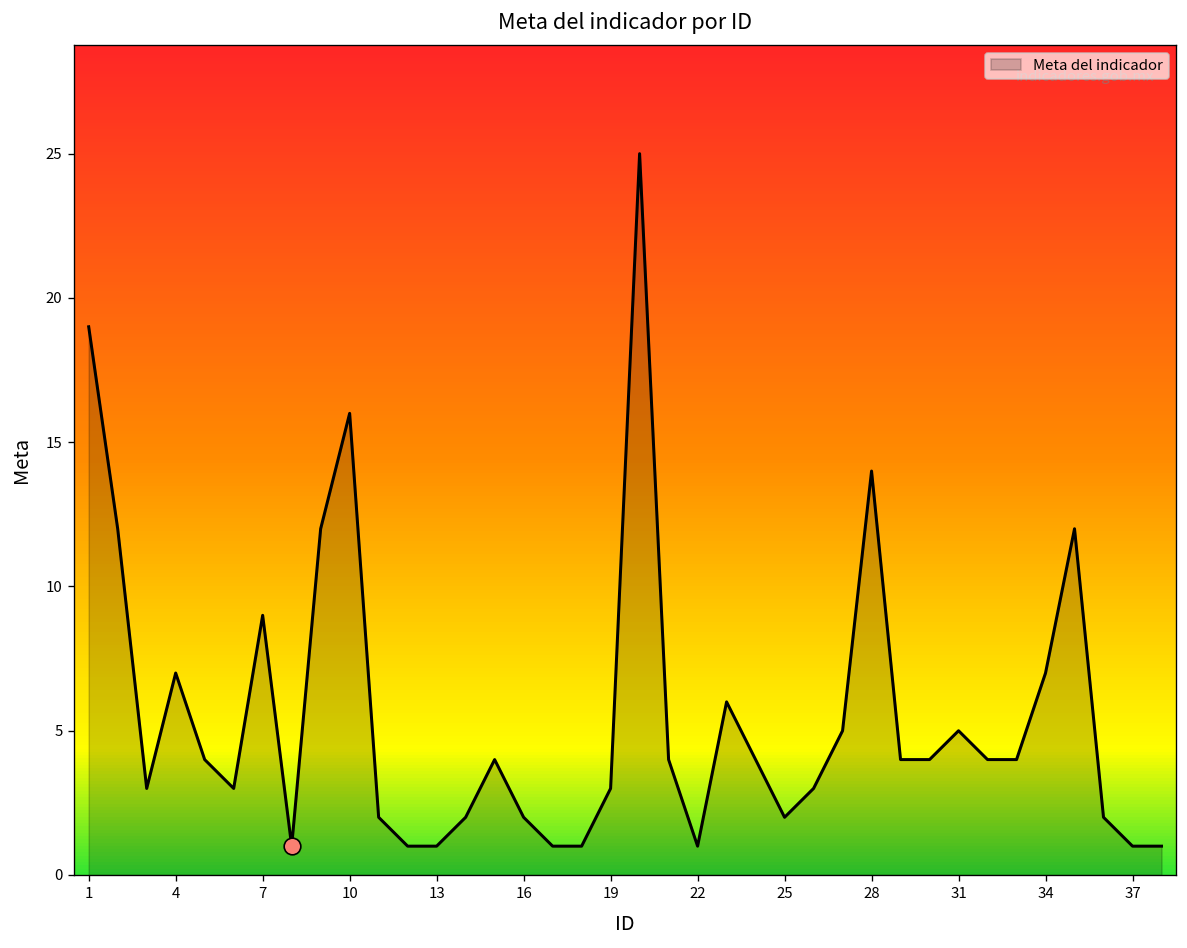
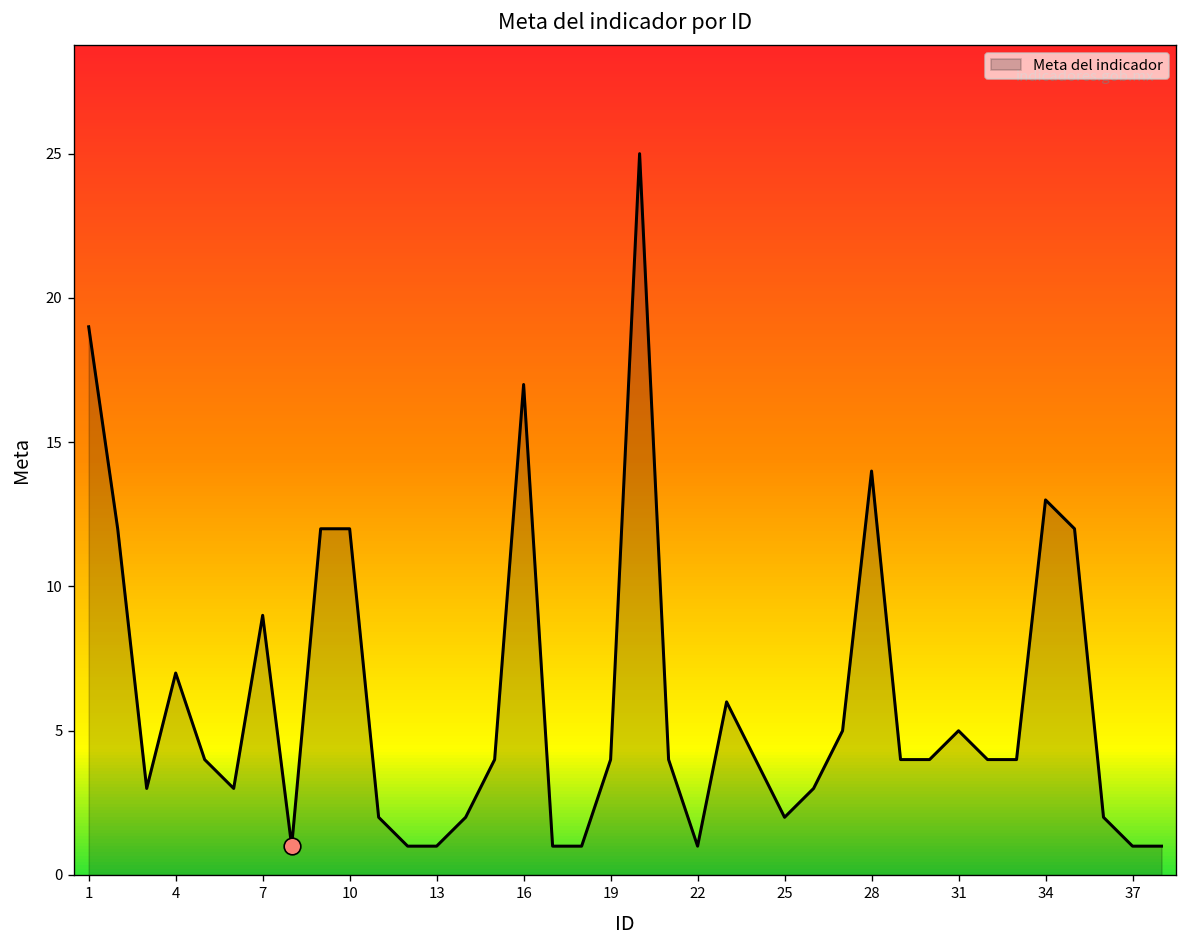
  {
    "Meta del indicador": {
      "1": 19,
      "4": 7,
      "7": 9,
-     "10": 16,
+     "10": 12,
      "13": 1,
-     "16": 2,
-     "19": 3,
+     "16": 17,
+     "19": 4,
      "22": 1,
      "25": 2,
      "28": 14,
      "31": 5,
-     "34": 7,
+     "34": 13,
      "37": 1
    }
  }
